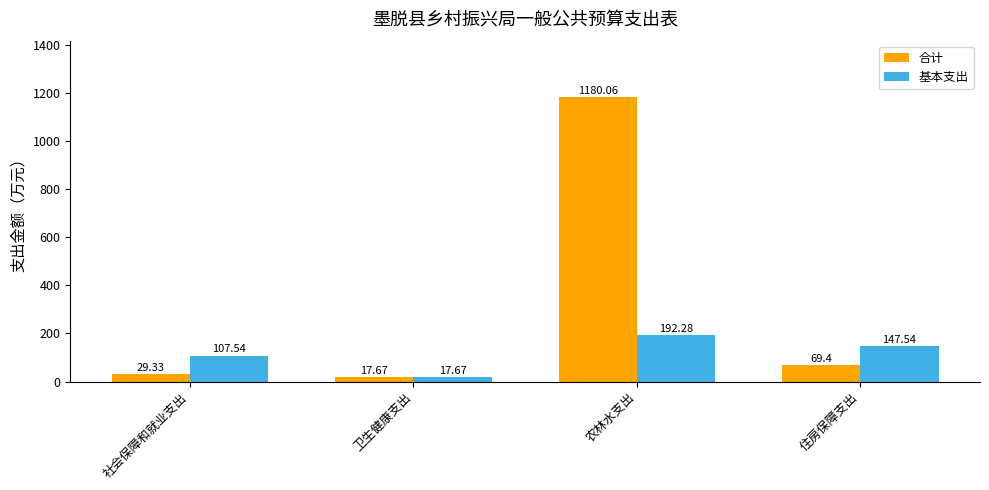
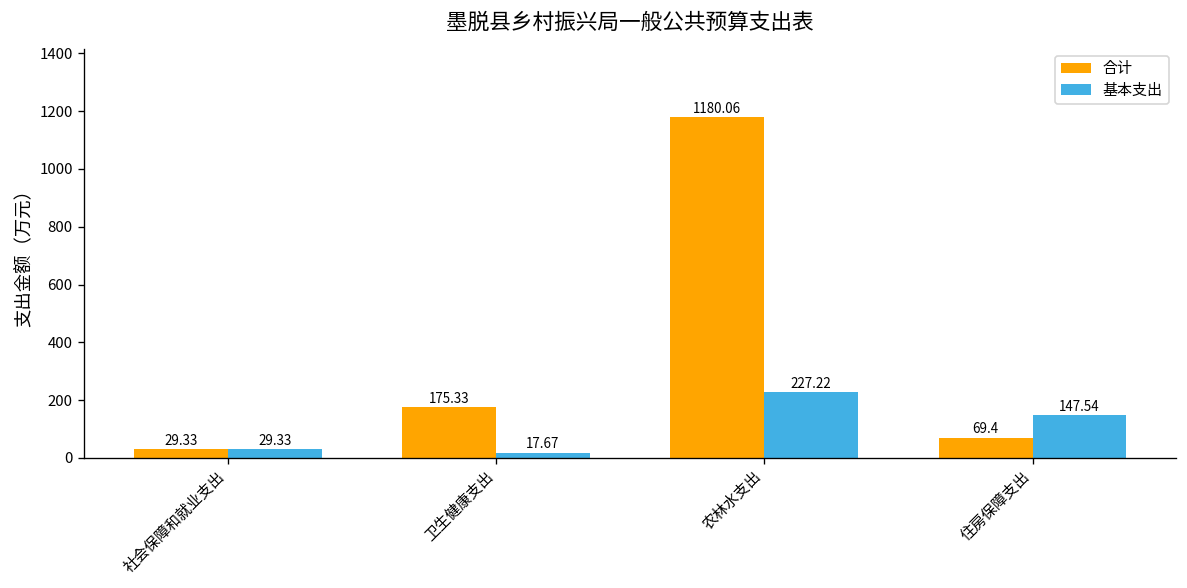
  {
    "合计": {
      "社会保障和就业支出": 29.33,
-     "卫生健康支出": 17.67,
+     "卫生健康支出": 175.33,
      "农林水支出": 1180.06,
      "住房保障支出": 69.4
    },
    "基本支出": {
-     "社会保障和就业支出": 107.54,
+     "社会保障和就业支出": 29.33,
      "卫生健康支出": 17.67,
-     "农林水支出": 192.28,
+     "农林水支出": 227.22,
      "住房保障支出": 147.54
    }
  }
